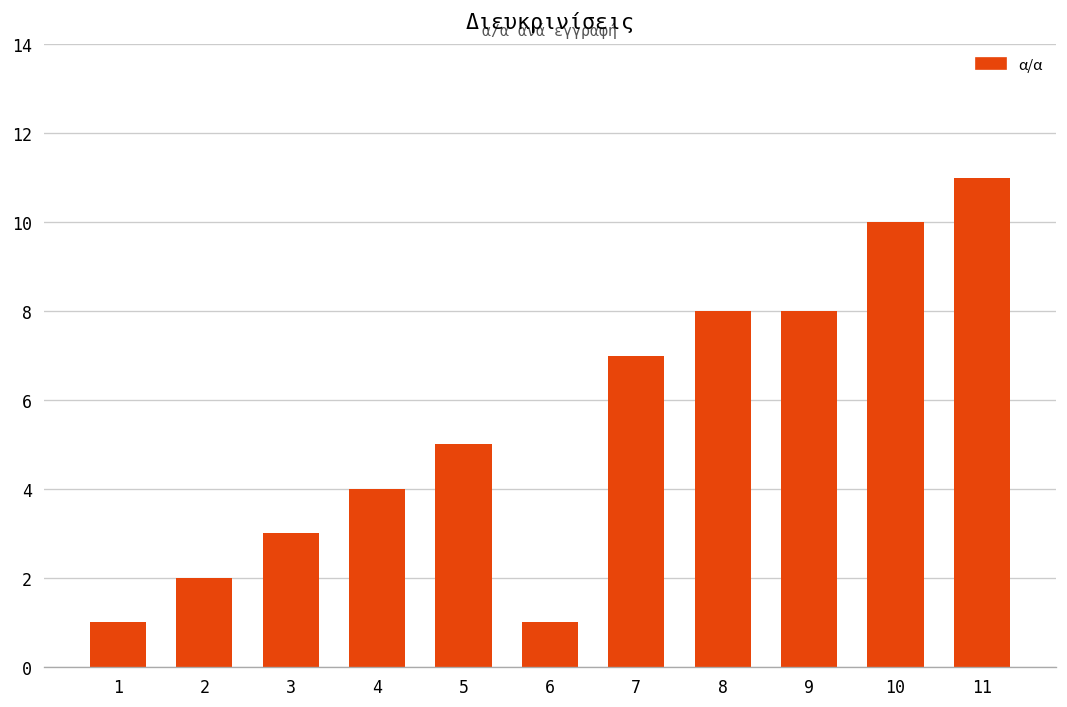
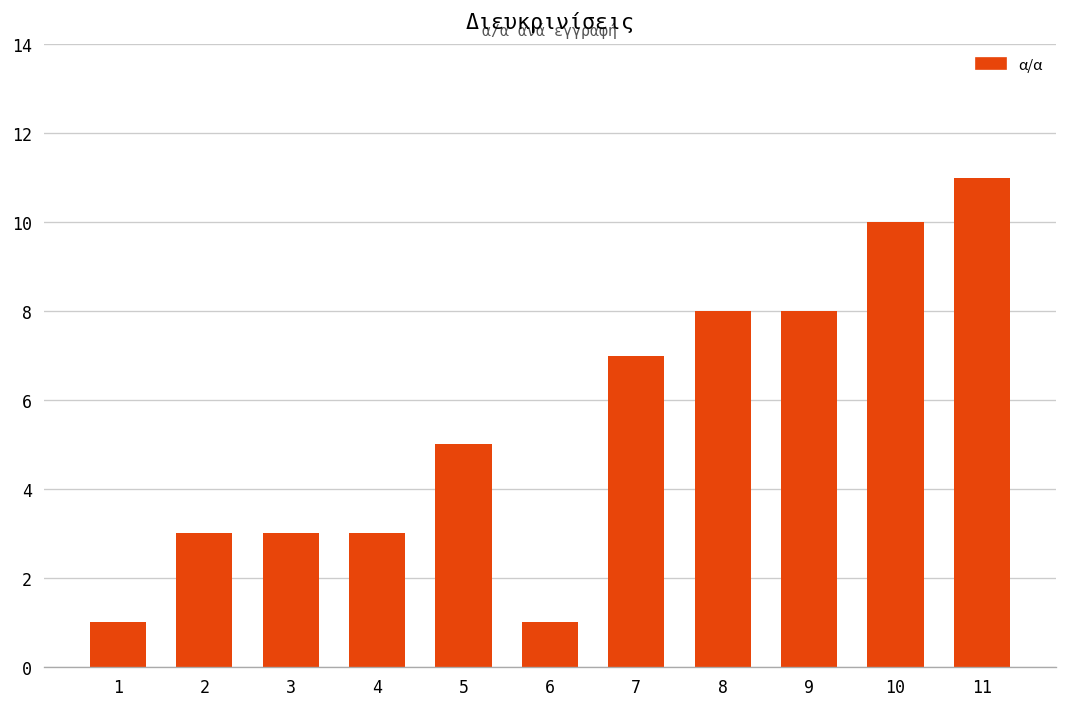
  {
    "1": 1,
-   "2": 2,
+   "2": 3,
    "3": 3,
-   "4": 4,
+   "4": 3,
    "5": 5,
    "6": 1,
    "7": 7,
    "8": 8,
    "9": 8,
    "10": 10,
    "11": 11
  }
